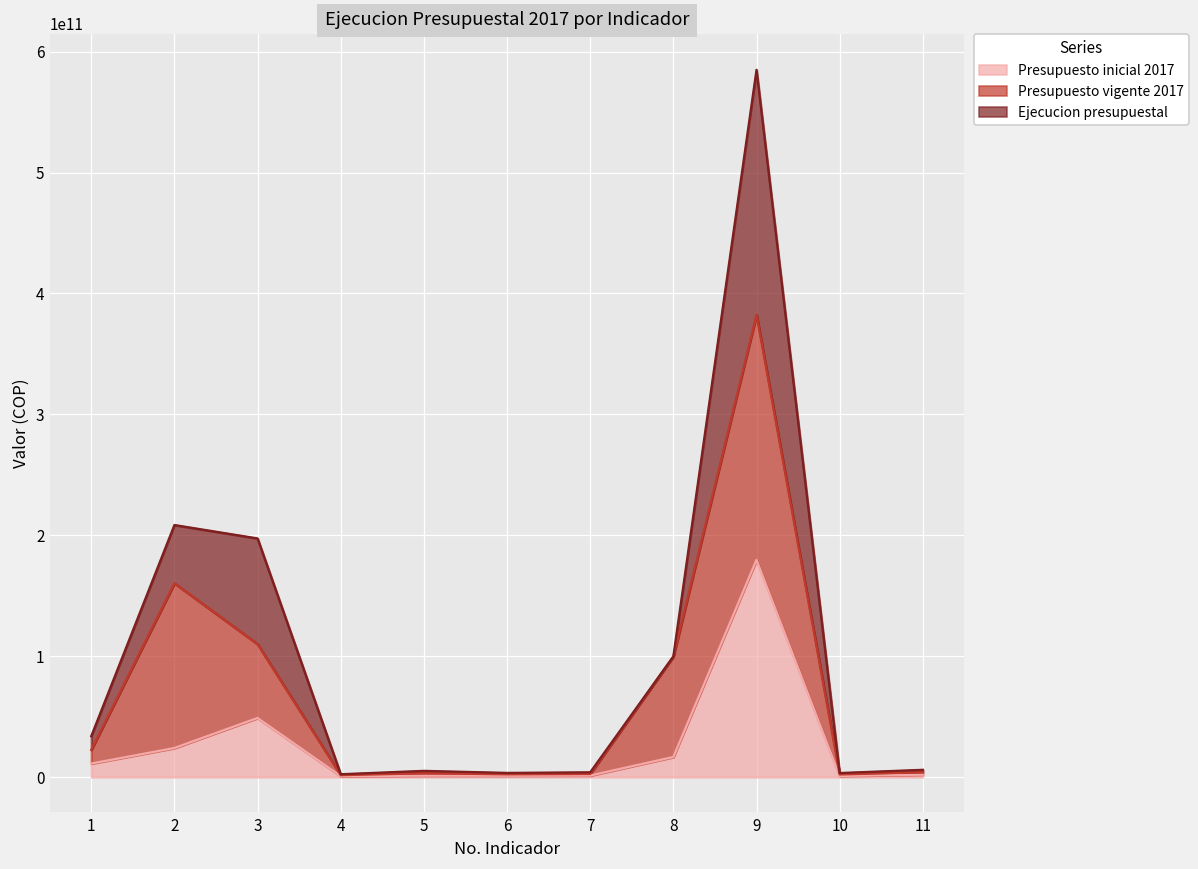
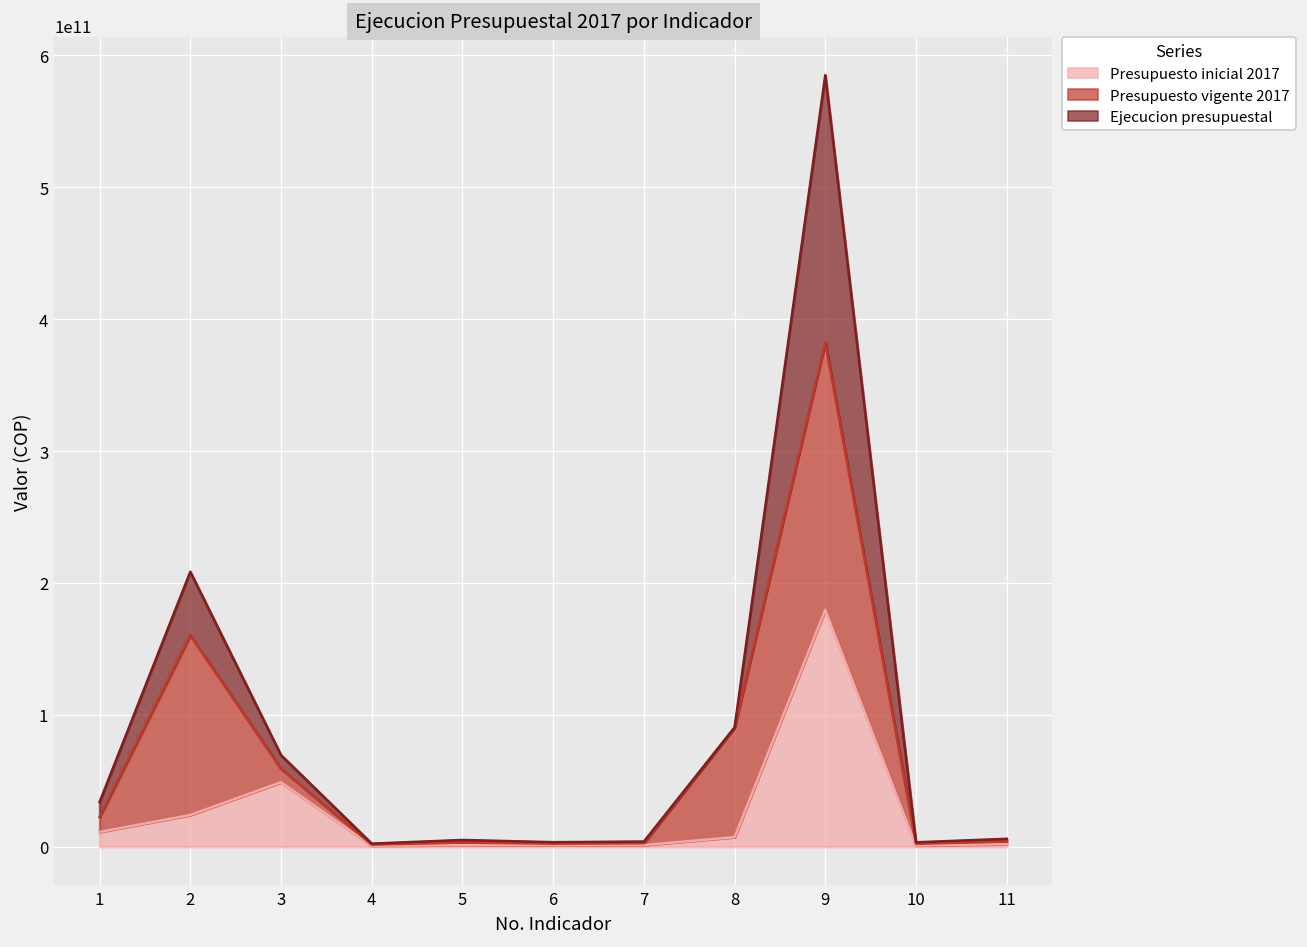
  {
    "Presupuesto inicial 2017": {
      "1": 11000000000,
      "2": 24000000000,
      "3": 49000000000,
-     "8": 17000000000,
+     "8": 7000000000,
      "9": 180000000000
    },
    "Presupuesto vigente 2017": {
      "1": 11000000000,
      "2": 136000000000,
-     "3": 61000000000,
+     "3": 10000000000,
      "9": 203000000000
    },
    "Ejecucion presupuestal": {
      "1": 11000000000,
      "2": 48000000000,
-     "3": 87000000000,
+     "3": 10000000000,
      "9": 203000000000
    }
  }
